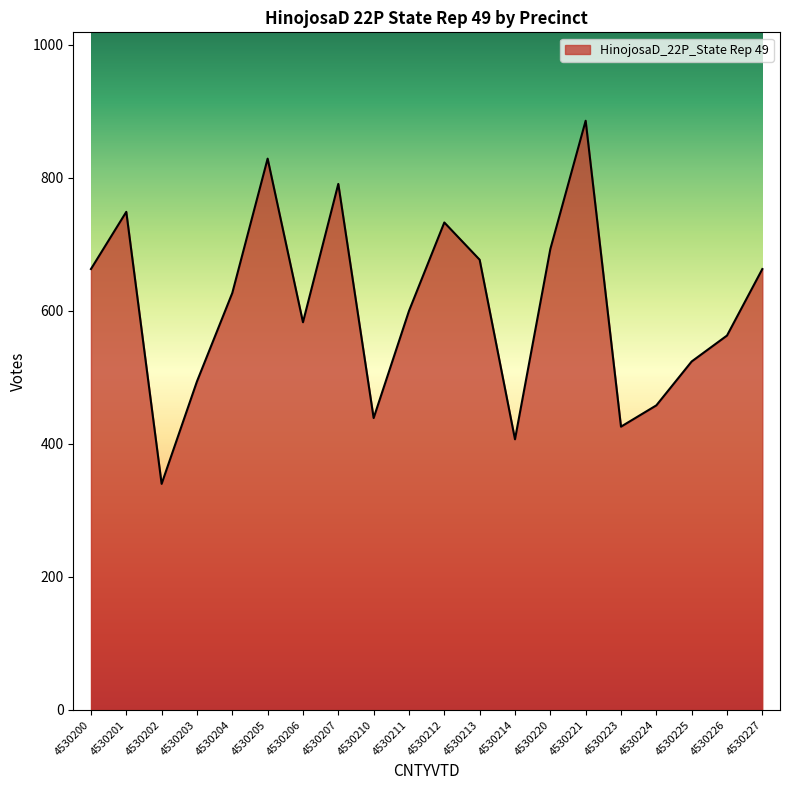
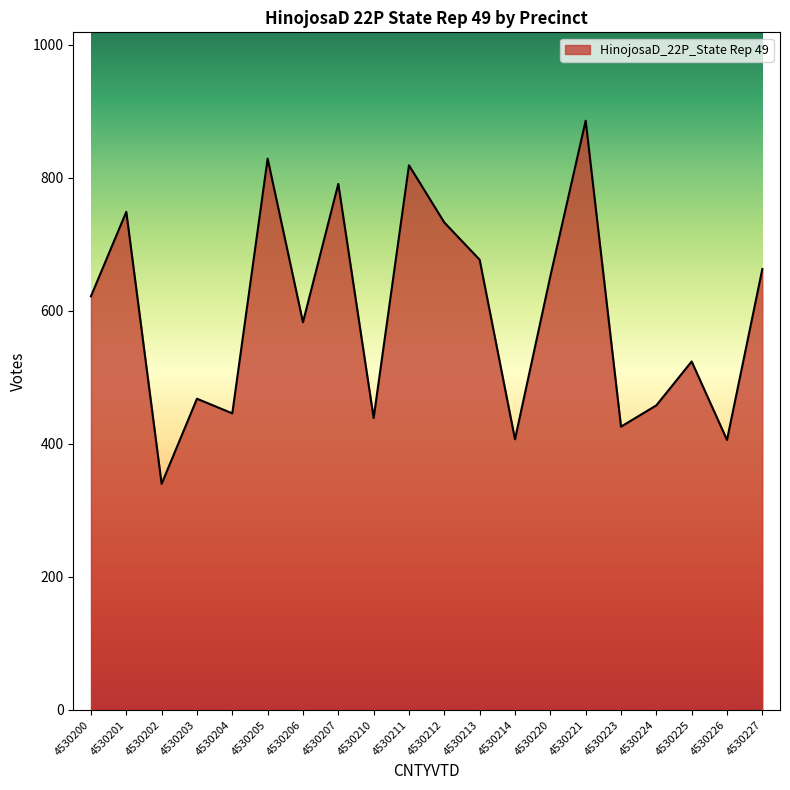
  {
-   "4530200": 660,
+   "4530200": 620,
    "4530201": 750,
    "4530202": 340,
-   "4530203": 490,
-   "4530204": 630,
+   "4530203": 470,
+   "4530204": 450,
    "4530205": 830,
    "4530206": 580,
    "4530207": 790,
    "4530210": 440,
-   "4530211": 600,
+   "4530211": 820,
    "4530212": 730,
    "4530213": 680,
    "4530214": 410,
-   "4530220": 690,
+   "4530220": 650,
    "4530221": 890,
    "4530223": 430,
    "4530224": 460,
    "4530225": 520,
-   "4530226": 560,
+   "4530226": 410,
    "4530227": 660
  }
